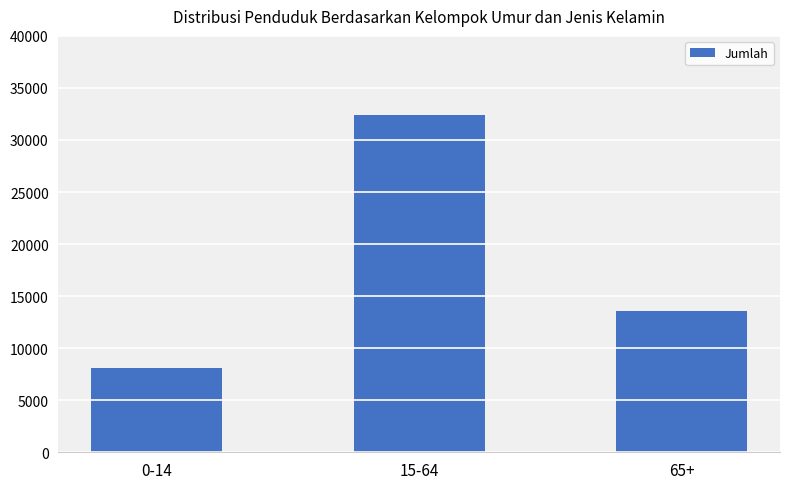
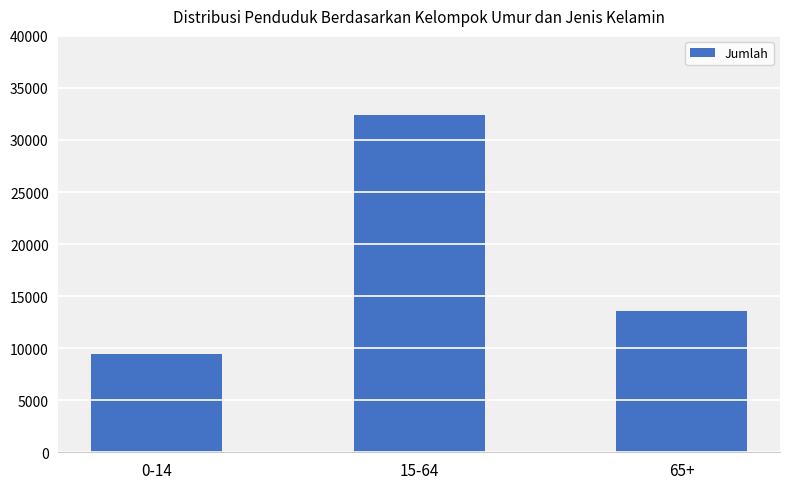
  {
-   "0-14": 8100,
+   "0-14": 9400,
    "15-64": 32400,
    "65+": 13500
  }
